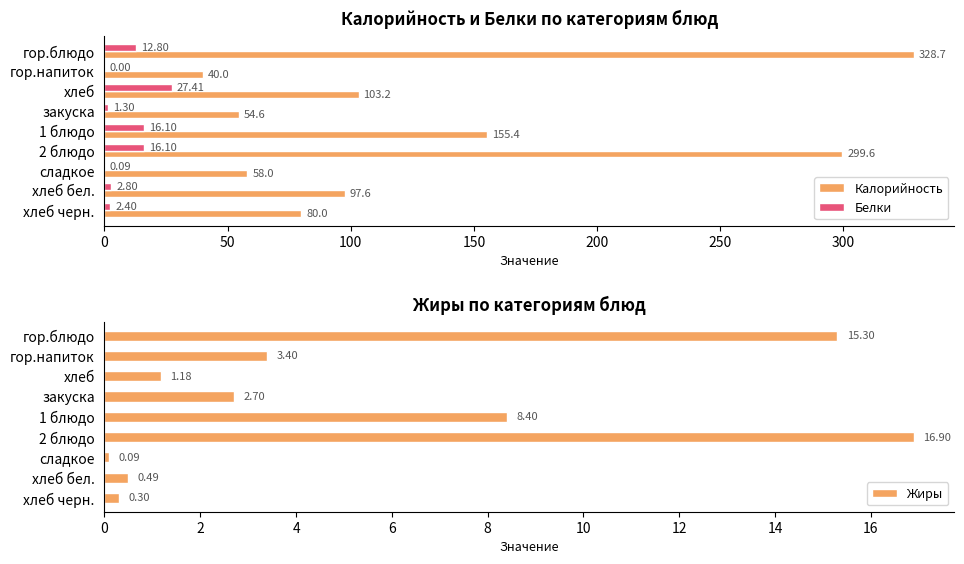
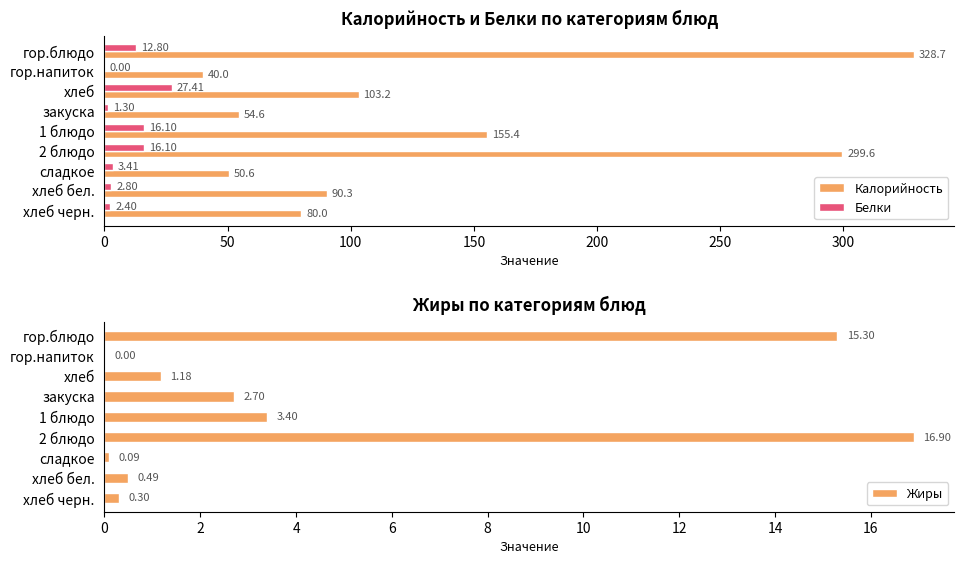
  {
    "Калорийность и Белки по категориям блюд": {
      "Калорийность": {
        "гор.блюдо": 328.7,
        "гор.напиток": 40.0,
        "хлеб": 103.2,
        "закуска": 54.6,
        "1 блюдо": 155.4,
        "2 блюдо": 299.6,
-       "сладкое": 58.0,
-       "хлеб бел.": 97.6,
+       "сладкое": 50.6,
+       "хлеб бел.": 90.3,
        "хлеб черн.": 80.0
      },
      "Белки": {
        "гор.блюдо": 12.80,
        "гор.напиток": 0.00,
        "хлеб": 27.41,
        "закуска": 1.30,
        "1 блюдо": 16.10,
        "2 блюдо": 16.10,
-       "сладкое": 0.09,
+       "сладкое": 3.41,
        "хлеб бел.": 2.80,
        "хлеб черн.": 2.40
      }
    },
    "Жиры по категориям блюд": {
      "гор.блюдо": 15.30,
-     "гор.напиток": 3.40,
+     "гор.напиток": 0.00,
      "хлеб": 1.18,
      "закуска": 2.70,
-     "1 блюдо": 8.40,
+     "1 блюдо": 3.40,
      "2 блюдо": 16.90,
      "сладкое": 0.09,
      "хлеб бел.": 0.49,
      "хлеб черн.": 0.30
    }
  }
